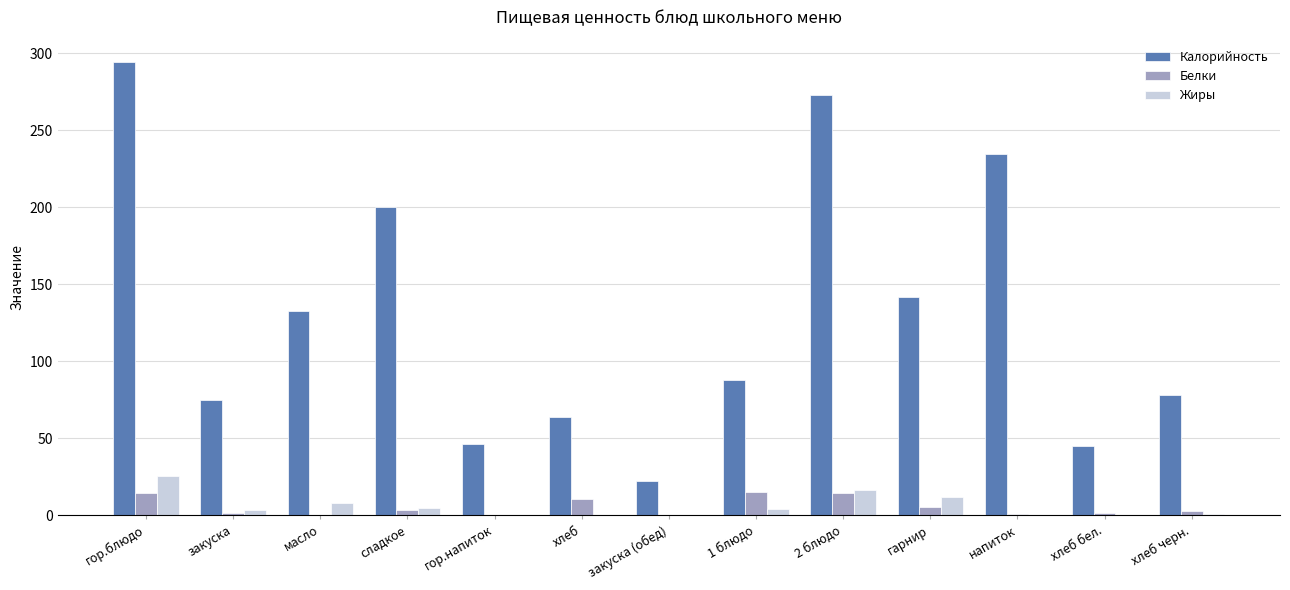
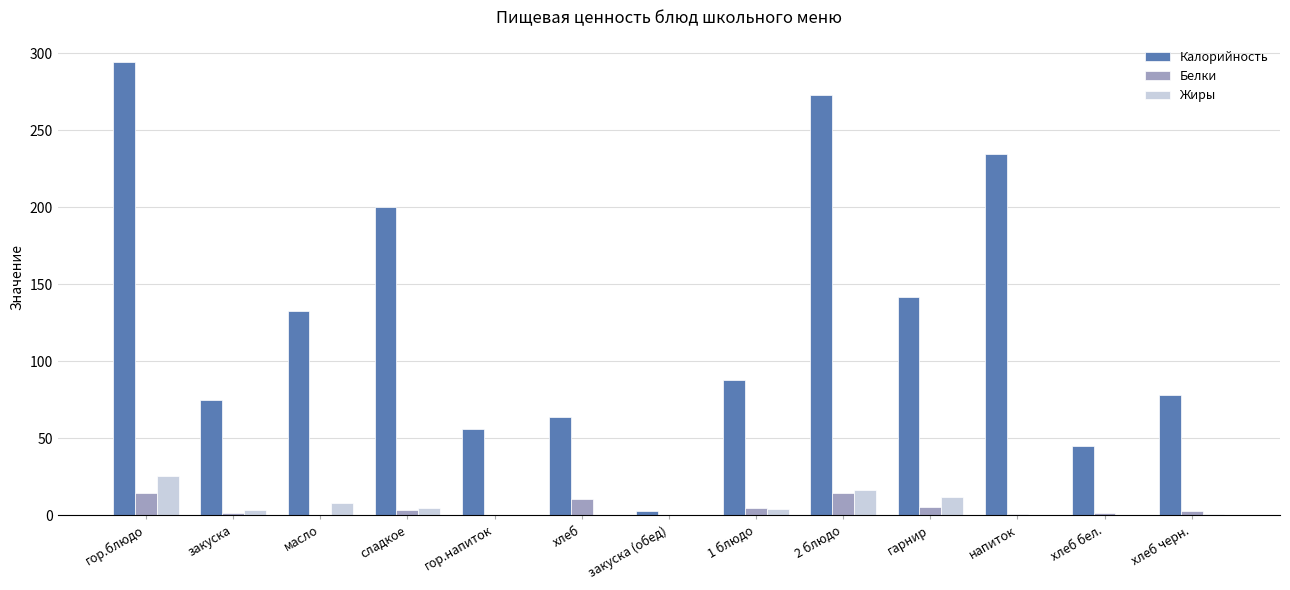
  {
    "Калорийность": {
      "гор.блюдо": 294,
      "закуска": 75,
      "масло": 132,
      "сладкое": 200,
-     "гор.напиток": 46,
+     "гор.напиток": 56,
      "хлеб": 64,
-     "закуска (обед)": 22,
+     "закуска (обед)": 3,
      "1 блюдо": 88,
      "2 блюдо": 273,
      "гарнир": 142,
      "напиток": 235,
      "хлеб бел.": 45,
      "хлеб черн.": 78
    },
    "Белки": {
      "гор.блюдо": 14,
      "сладкое": 4,
      "хлеб": 10,
-     "1 блюдо": 15,
+     "1 блюдо": 5,
      "2 блюдо": 15,
      "гарнир": 5,
      "хлеб черн.": 3
    },
    "Жиры": {
      "гор.блюдо": 25,
      "закуска": 4,
      "масло": 8,
      "сладкое": 5,
      "гор.напиток": 0,
      "закуска (обед)": 0,
      "1 блюдо": 4,
      "2 блюдо": 16,
      "гарнир": 12,
      "напиток": 0
    }
  }
